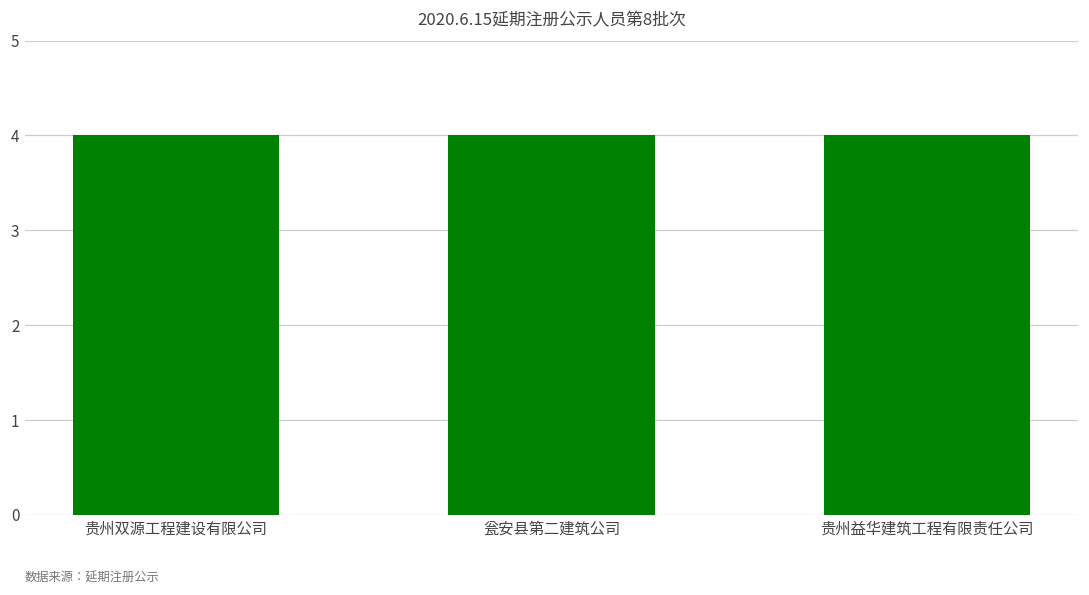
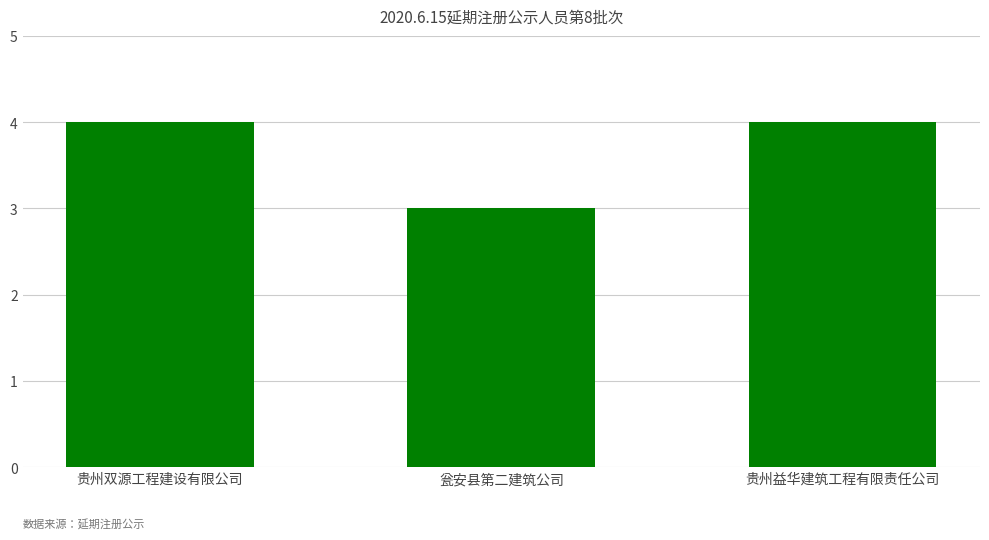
  {
    "贵州双源工程建设有限公司": 4,
-   "瓮安县第二建筑公司": 4,
+   "瓮安县第二建筑公司": 3,
    "贵州益华建筑工程有限责任公司": 4
  }
